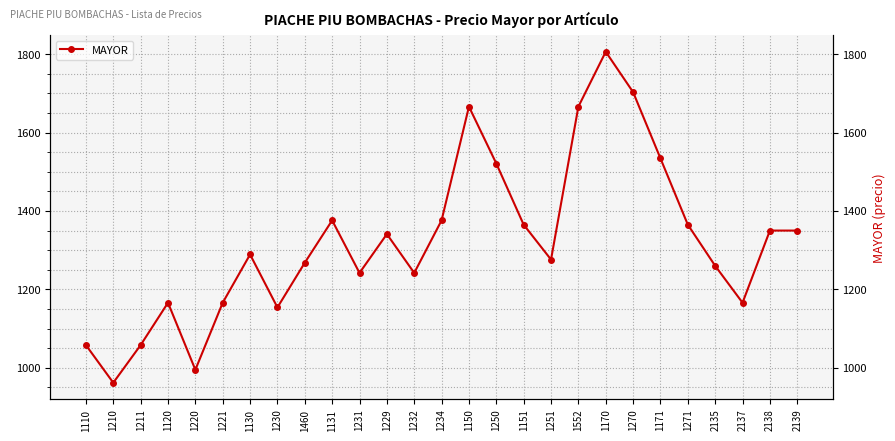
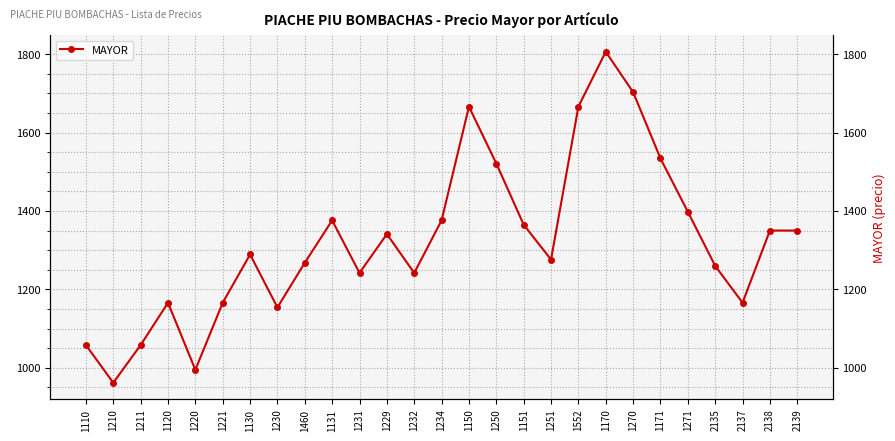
  {
    "1110": 1060,
    "1210": 960,
    "1211": 1060,
    "1120": 1170,
    "1220": 1000,
    "1221": 1170,
    "1130": 1290,
    "1230": 1150,
    "1460": 1270,
    "1131": 1380,
    "1231": 1240,
    "1229": 1340,
    "1232": 1240,
    "1234": 1380,
    "1150": 1670,
    "1250": 1520,
    "1151": 1370,
    "1251": 1280,
    "1552": 1670,
    "1170": 1810,
    "1270": 1700,
    "1171": 1530,
-   "1271": 1370,
+   "1271": 1400,
    "2135": 1260,
    "2137": 1170,
    "2138": 1350,
    "2139": 1350
  }
